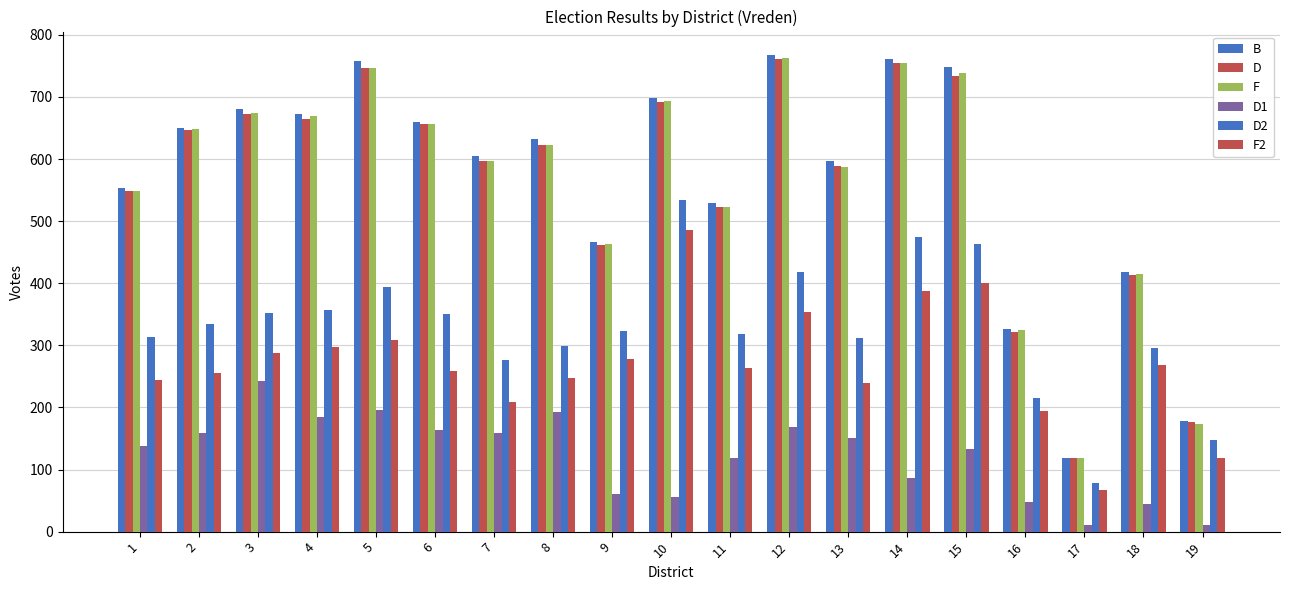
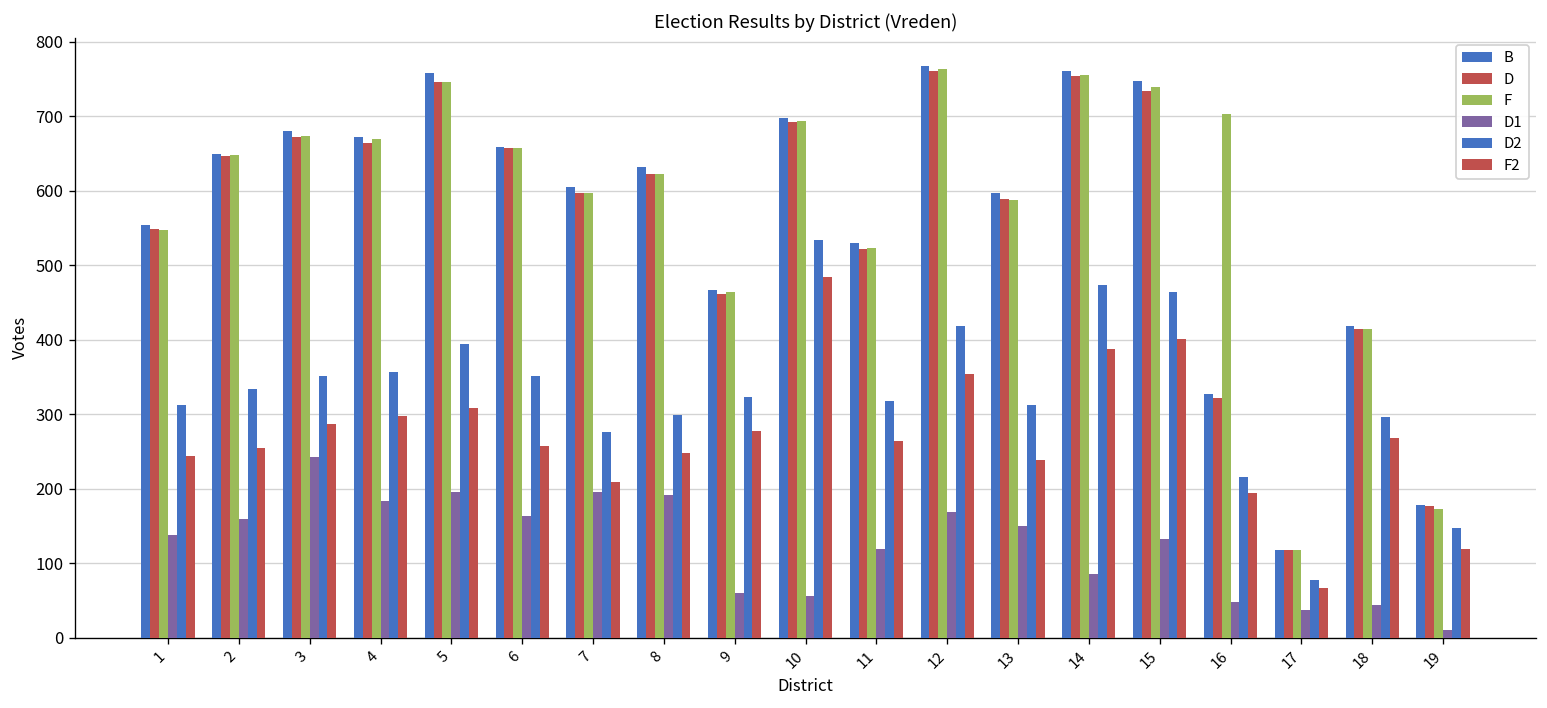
  {
    "F": {
      "1": 550,
      "2": 650,
      "3": 670,
      "4": 670,
      "5": 750,
      "6": 660,
      "7": 600,
      "8": 620,
      "9": 460,
      "10": 690,
      "11": 520,
      "12": 760,
      "13": 590,
      "14": 760,
      "15": 740,
-     "16": 320,
+     "16": 700,
      "17": 120,
      "18": 420,
      "19": 170
    },
    "D1": {
      "1": 140,
      "2": 160,
      "3": 240,
      "4": 180,
      "5": 200,
      "6": 160,
-     "7": 160,
+     "7": 200,
      "8": 190,
      "9": 60,
      "10": 60,
      "11": 120,
      "12": 170,
      "13": 150,
      "14": 90,
      "15": 130,
      "16": 50,
-     "17": 10,
+     "17": 40,
      "18": 40,
      "19": 10
    }
  }
